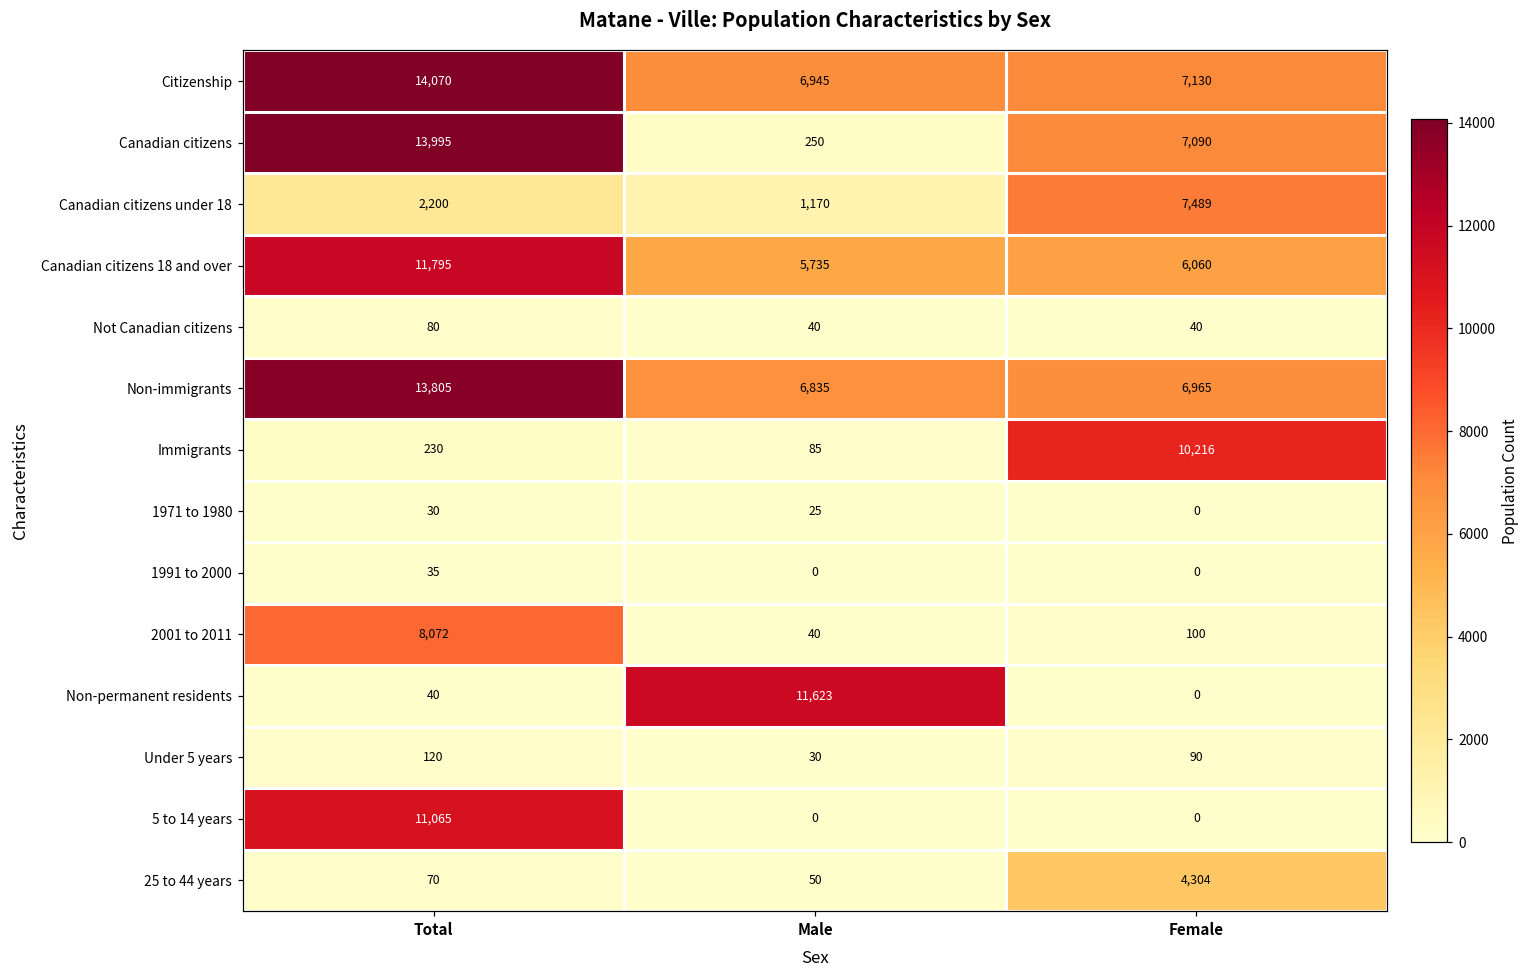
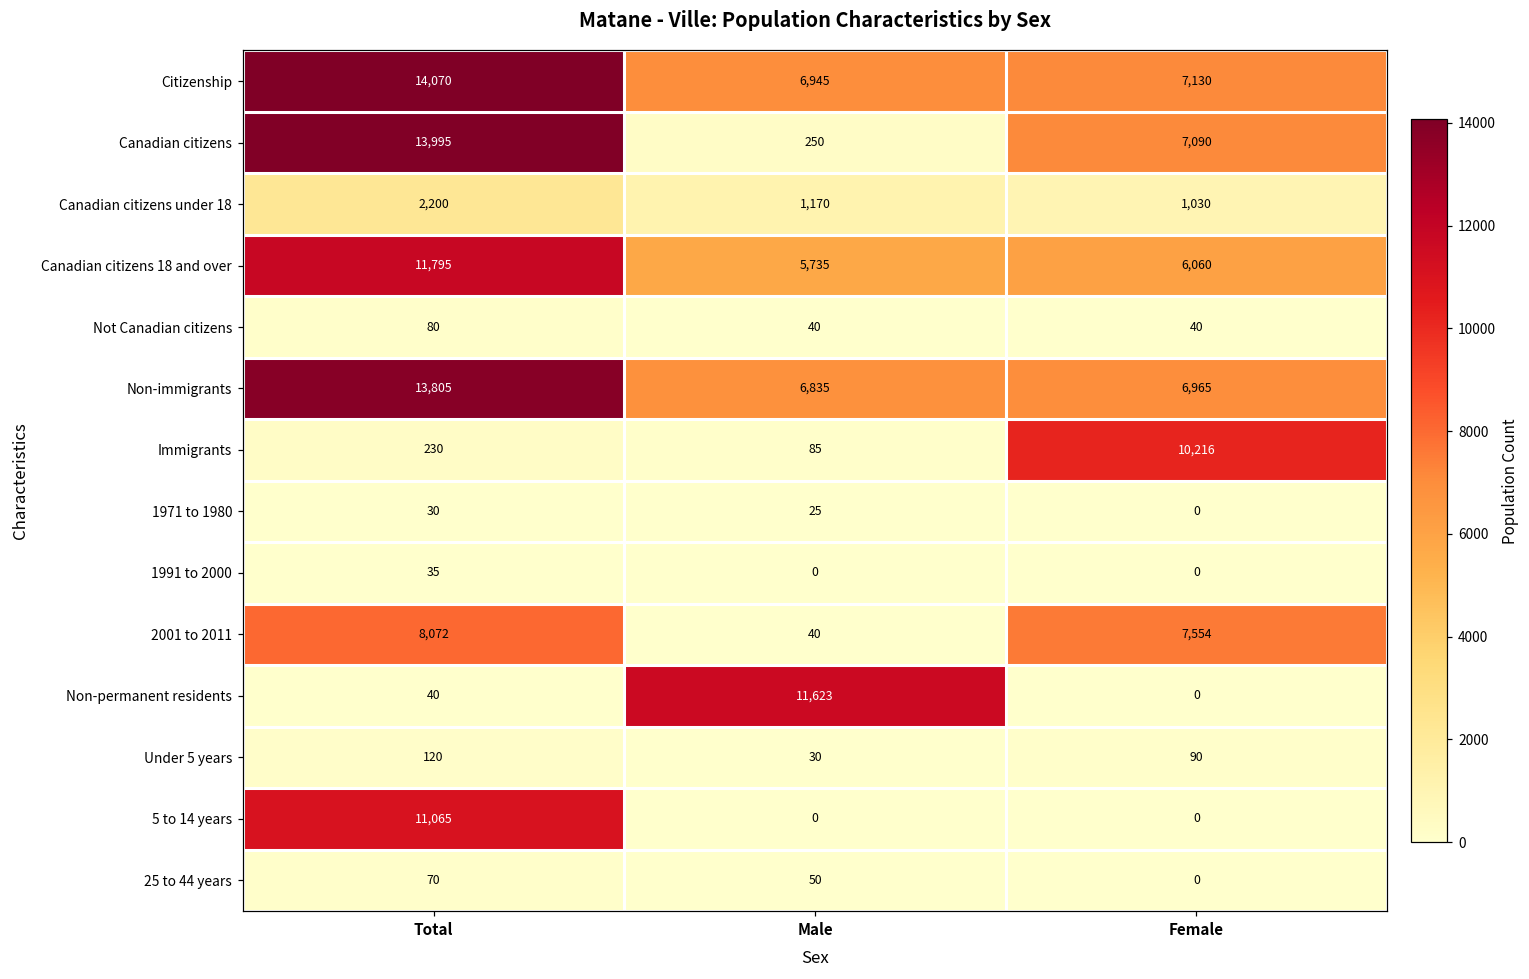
  {
    "Citizenship": {
      "Total": "14,070",
      "Male": "6,945",
      "Female": "7,130"
    },
    "Canadian citizens": {
      "Total": "13,995",
      "Male": "250",
      "Female": "7,090"
    },
    "Canadian citizens under 18": {
      "Total": "2,200",
      "Male": "1,170",
-     "Female": "7,489"
+     "Female": "1,030"
    },
    "Canadian citizens 18 and over": {
      "Total": "11,795",
      "Male": "5,735",
      "Female": "6,060"
    },
    "Not Canadian citizens": {
      "Total": "80",
      "Male": "40",
      "Female": "40"
    },
    "Non-immigrants": {
      "Total": "13,805",
      "Male": "6,835",
      "Female": "6,965"
    },
    "Immigrants": {
      "Total": "230",
      "Male": "85",
      "Female": "10,216"
    },
    "1971 to 1980": {
      "Total": "30",
      "Male": "25",
      "Female": "0"
    },
    "1991 to 2000": {
      "Total": "35",
      "Male": "0",
      "Female": "0"
    },
    "2001 to 2011": {
      "Total": "8,072",
      "Male": "40",
-     "Female": "100"
+     "Female": "7,554"
    },
    "Non-permanent residents": {
      "Total": "40",
      "Male": "11,623",
      "Female": "0"
    },
    "Under 5 years": {
      "Total": "120",
      "Male": "30",
      "Female": "90"
    },
    "5 to 14 years": {
      "Total": "11,065",
      "Male": "0",
      "Female": "0"
    },
    "25 to 44 years": {
      "Total": "70",
      "Male": "50",
-     "Female": "4,304"
+     "Female": "0"
    }
  }
